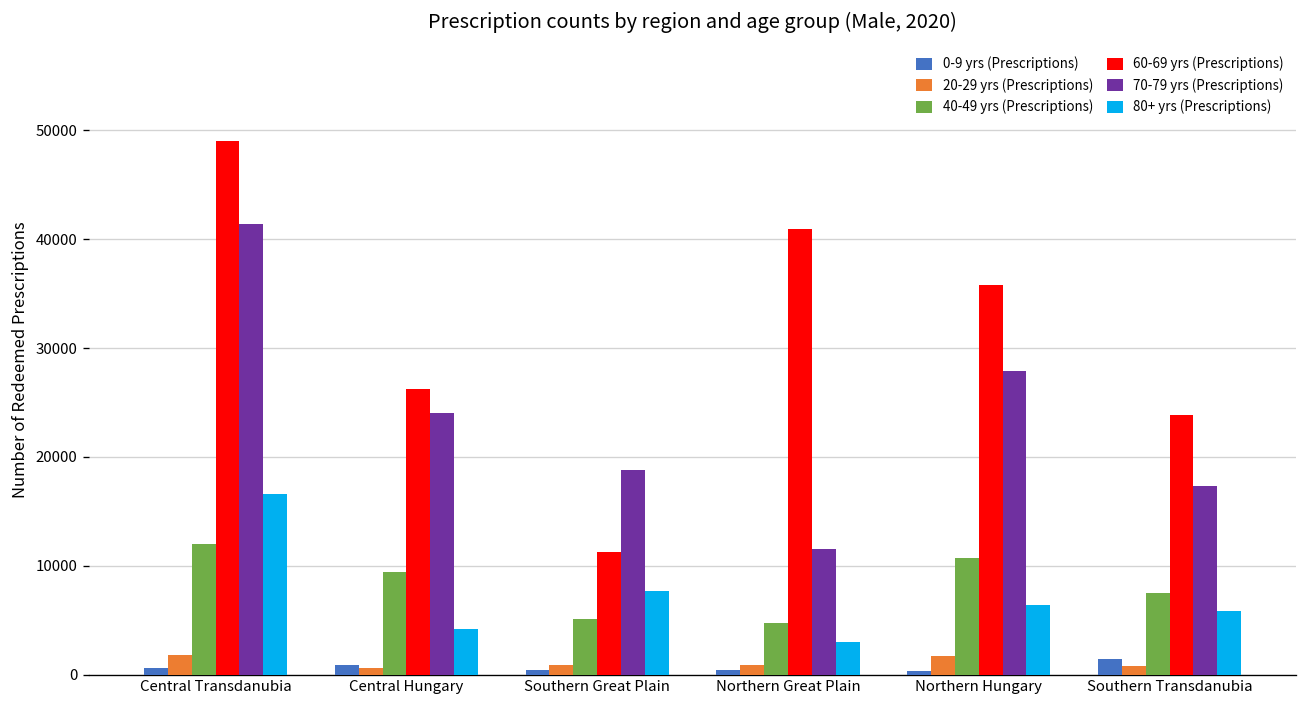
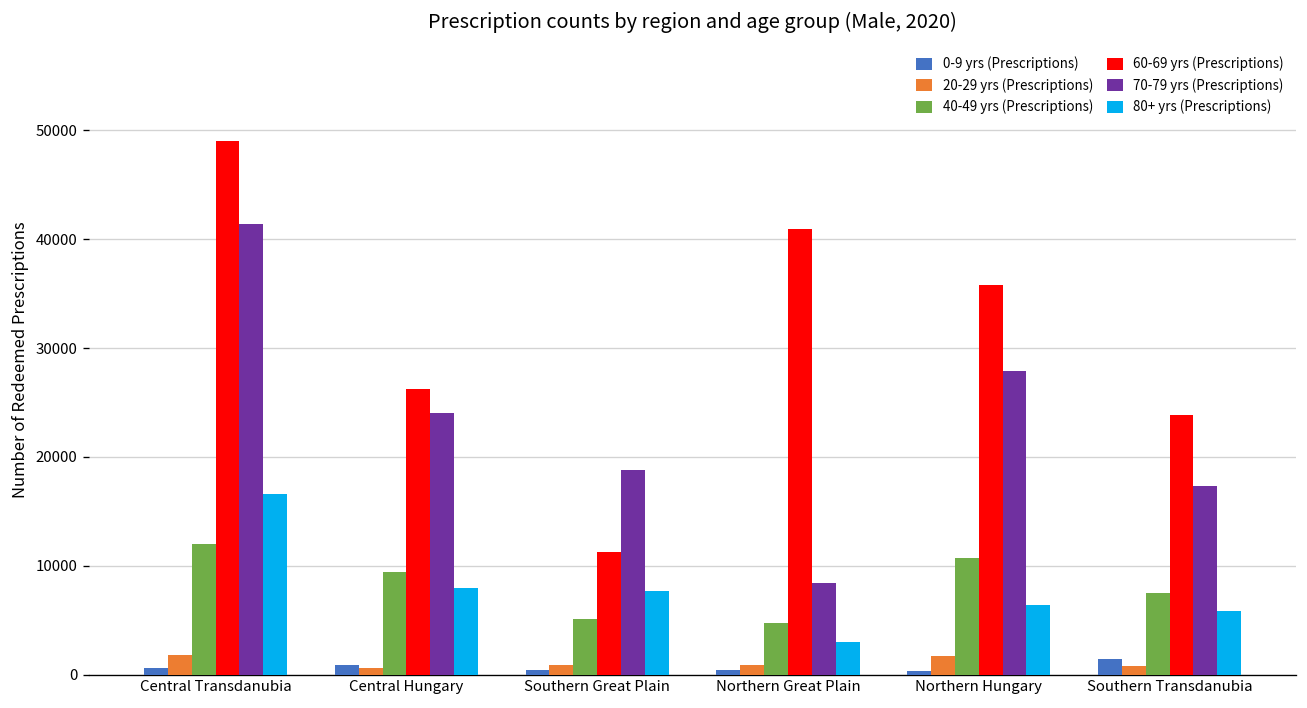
  {
    "0-9 yrs (Prescriptions)": {
      "Central Transdanubia": 1000,
      "Central Hungary": 1000,
      "Southern Great Plain": 0,
      "Northern Great Plain": 0,
      "Northern Hungary": 0,
      "Southern Transdanubia": 1000
    },
    "20-29 yrs (Prescriptions)": {
      "Central Transdanubia": 2000,
      "Central Hungary": 1000,
      "Southern Great Plain": 1000,
      "Northern Great Plain": 1000,
      "Northern Hungary": 2000,
      "Southern Transdanubia": 1000
    },
    "40-49 yrs (Prescriptions)": {
      "Central Transdanubia": 12000,
      "Central Hungary": 9000,
      "Southern Great Plain": 5000,
      "Northern Great Plain": 5000,
      "Northern Hungary": 11000,
      "Southern Transdanubia": 7000
    },
    "60-69 yrs (Prescriptions)": {
      "Central Transdanubia": 49000,
      "Central Hungary": 26000,
      "Southern Great Plain": 11000,
      "Northern Great Plain": 41000,
      "Northern Hungary": 36000,
      "Southern Transdanubia": 24000
    },
    "70-79 yrs (Prescriptions)": {
      "Central Transdanubia": 41000,
      "Central Hungary": 24000,
      "Southern Great Plain": 19000,
-     "Northern Great Plain": 12000,
+     "Northern Great Plain": 8000,
      "Northern Hungary": 28000,
      "Southern Transdanubia": 17000
    },
    "80+ yrs (Prescriptions)": {
      "Central Transdanubia": 17000,
-     "Central Hungary": 4000,
+     "Central Hungary": 8000,
      "Southern Great Plain": 8000,
      "Northern Great Plain": 3000,
      "Northern Hungary": 6000,
      "Southern Transdanubia": 6000
    }
  }
